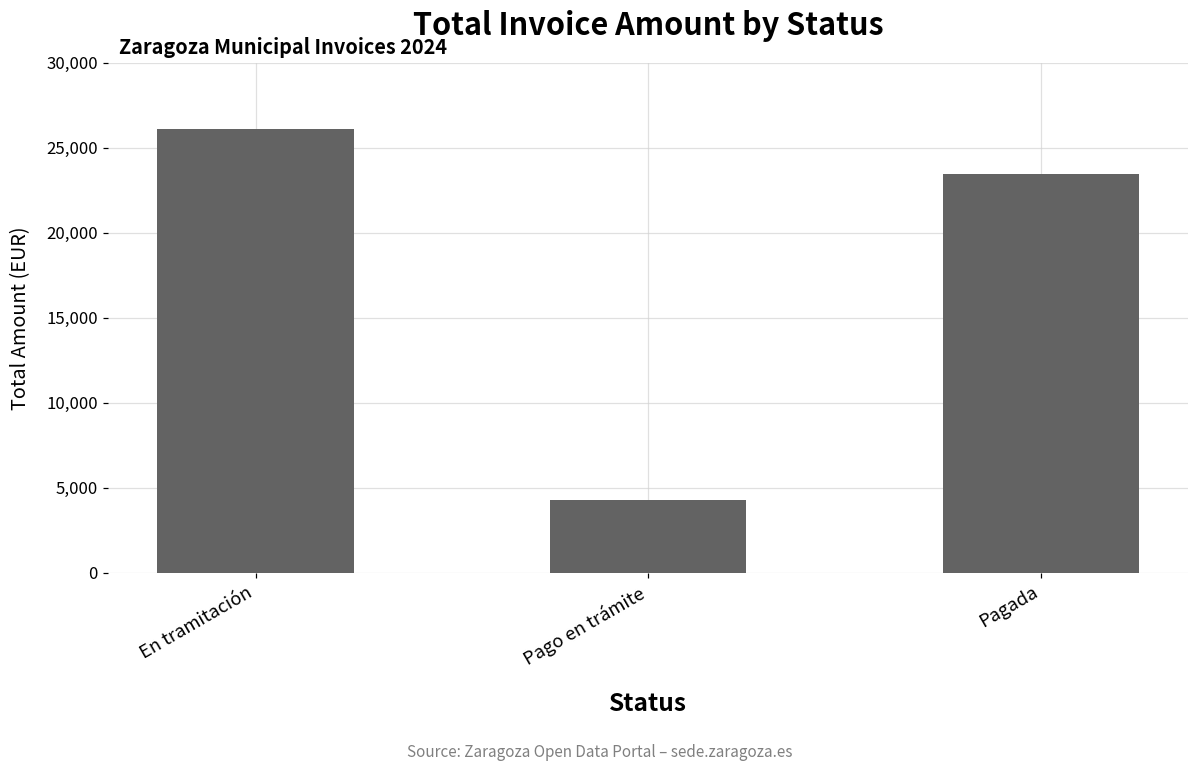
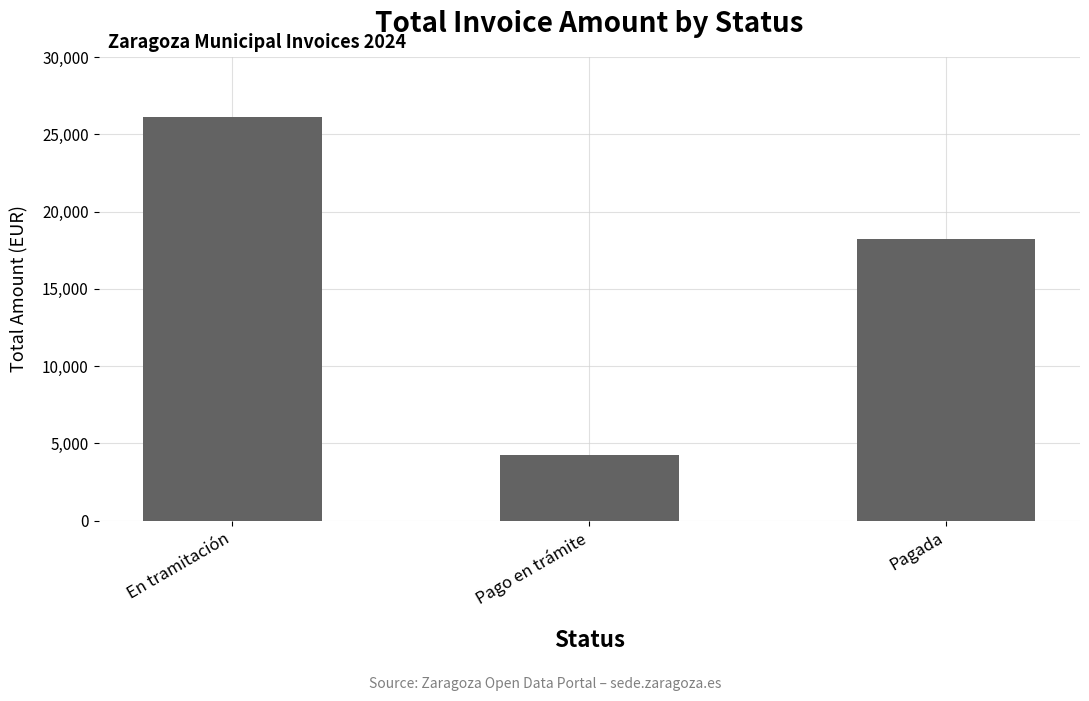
  {
    "En tramitación": "26,100",
    "Pago en trámite": "4,300",
-   "Pagada": "23,400"
+   "Pagada": "18,200"
  }
